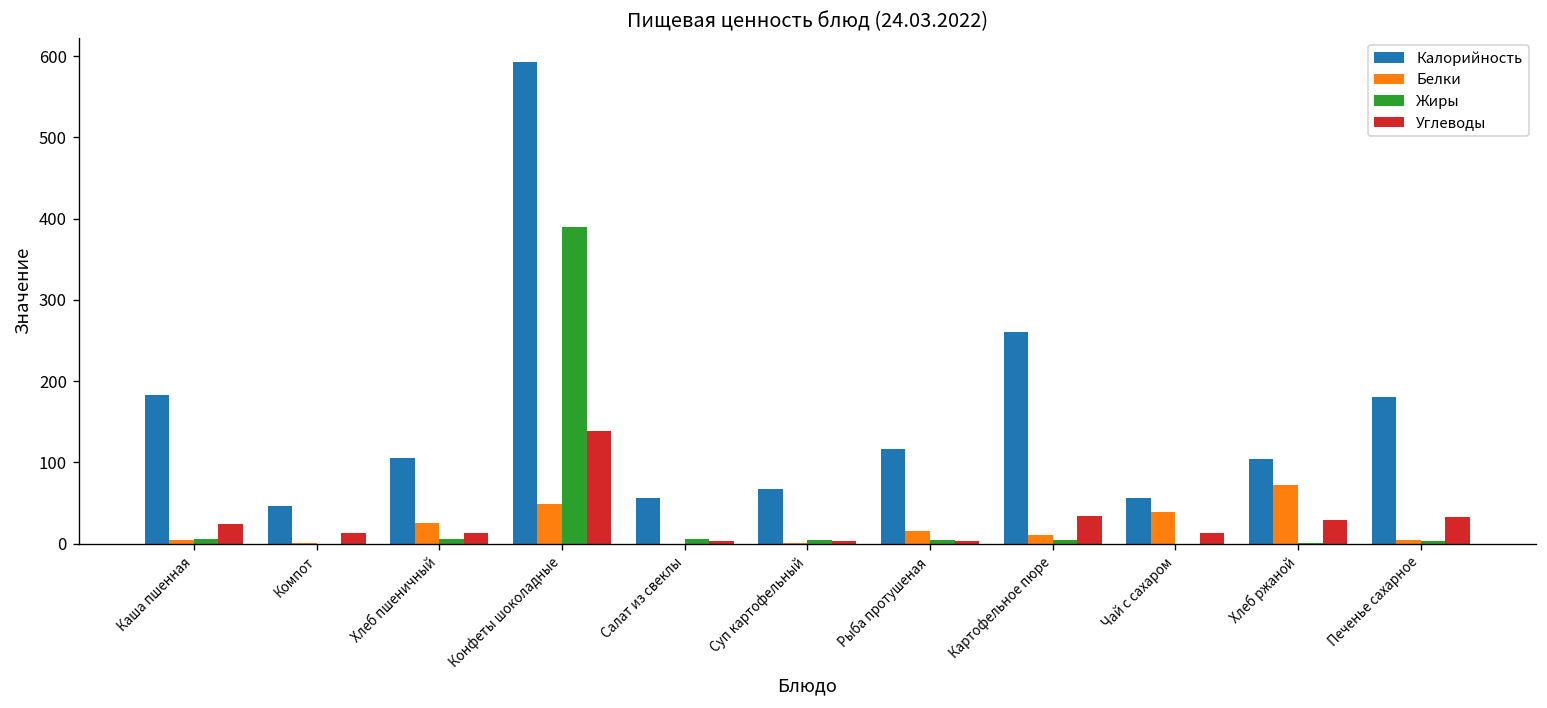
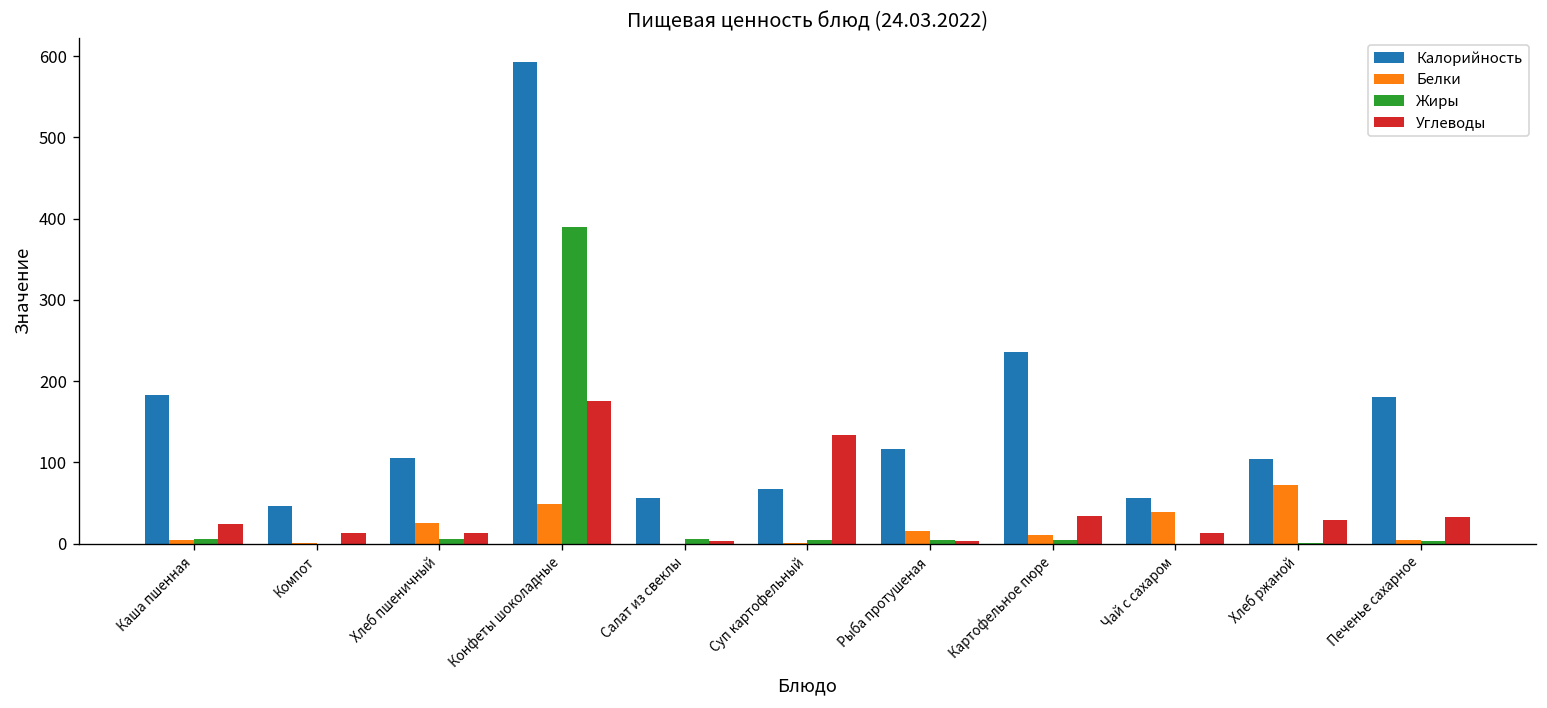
  {
    "Калорийность": {
      "Каша пшенная": 180,
      "Компот": 50,
      "Хлеб пшеничный": 110,
      "Конфеты шоколадные": 590,
      "Салат из свеклы": 60,
      "Суп картофельный": 70,
      "Рыба протушеная": 120,
-     "Картофельное пюре": 260,
+     "Картофельное пюре": 240,
      "Чай с сахаром": 60,
      "Хлеб ржаной": 100,
      "Печенье сахарное": 180
    },
    "Белки": {
      "Каша пшенная": 10,
      "Хлеб пшеничный": 30,
      "Конфеты шоколадные": 50,
      "Салат из свеклы": 0,
      "Рыба протушеная": 20,
      "Картофельное пюре": 10,
      "Чай с сахаром": 40,
      "Хлеб ржаной": 70,
      "Печенье сахарное": 0
    },
    "Жиры": {
      "Каша пшенная": 10,
      "Компот": 0,
      "Хлеб пшеничный": 10,
      "Конфеты шоколадные": 390,
      "Салат из свеклы": 10,
      "Суп картофельный": 0,
      "Рыба протушеная": 0,
      "Картофельное пюре": 0,
      "Чай с сахаром": 0
    },
    "Углеводы": {
      "Каша пшенная": 20,
      "Компот": 10,
      "Хлеб пшеничный": 10,
-     "Конфеты шоколадные": 140,
-     "Суп картофельный": 0,
+     "Конфеты шоколадные": 180,
+     "Суп картофельный": 130,
      "Картофельное пюре": 30,
      "Чай с сахаром": 10,
      "Хлеб ржаной": 30,
      "Печенье сахарное": 30
    }
  }
